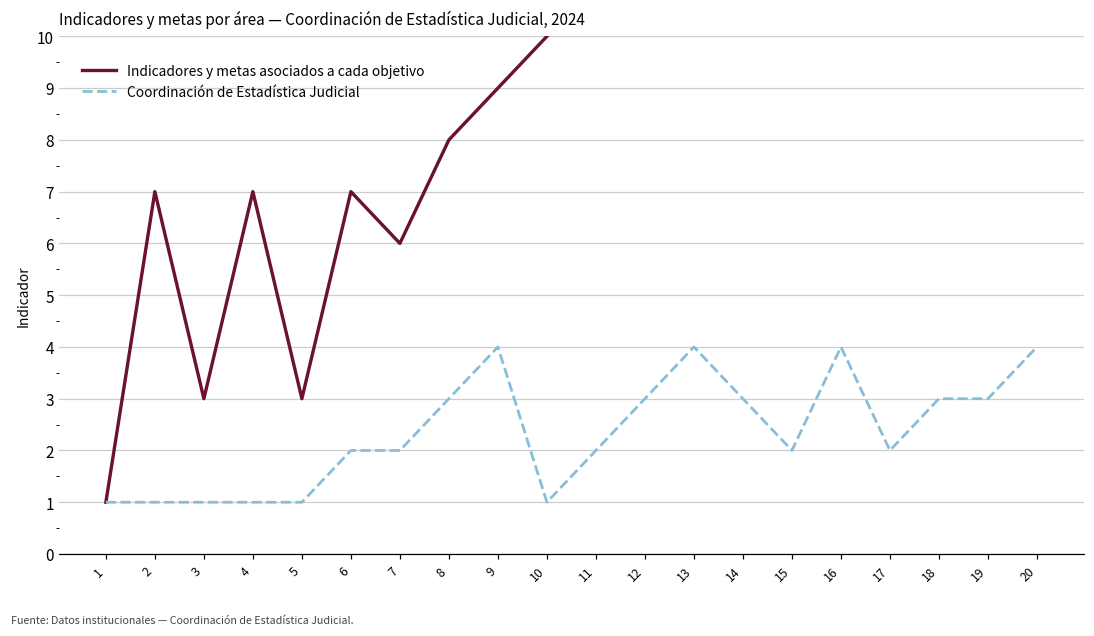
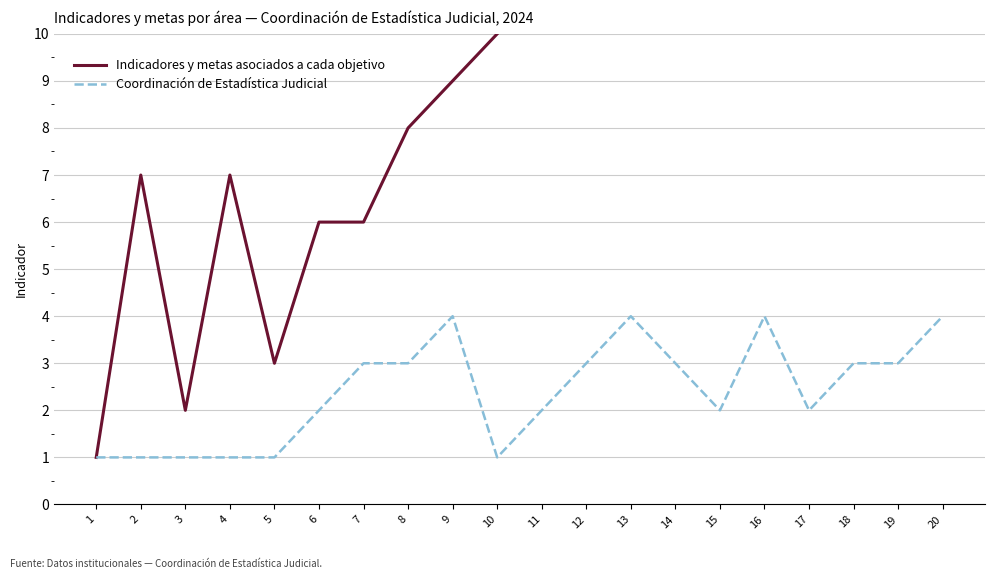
  {
    "Indicadores y metas asociados a cada objetivo": {
      "2": 7,
-     "3": 3,
+     "3": 2,
      "4": 7,
      "5": 3,
-     "6": 7,
+     "6": 6,
      "7": 6,
      "8": 8,
      "9": 9,
      "10": 10
    },
    "Coordinación de Estadística Judicial": {
      "2": 1,
      "3": 1,
      "4": 1,
      "5": 1,
      "6": 2,
-     "7": 2,
+     "7": 3,
      "8": 3,
      "9": 4,
      "10": 1,
      "11": 2,
      "12": 3,
      "13": 4,
      "14": 3,
      "15": 2,
      "16": 4,
      "17": 2,
      "18": 3,
      "19": 3,
      "20": 4
    }
  }
